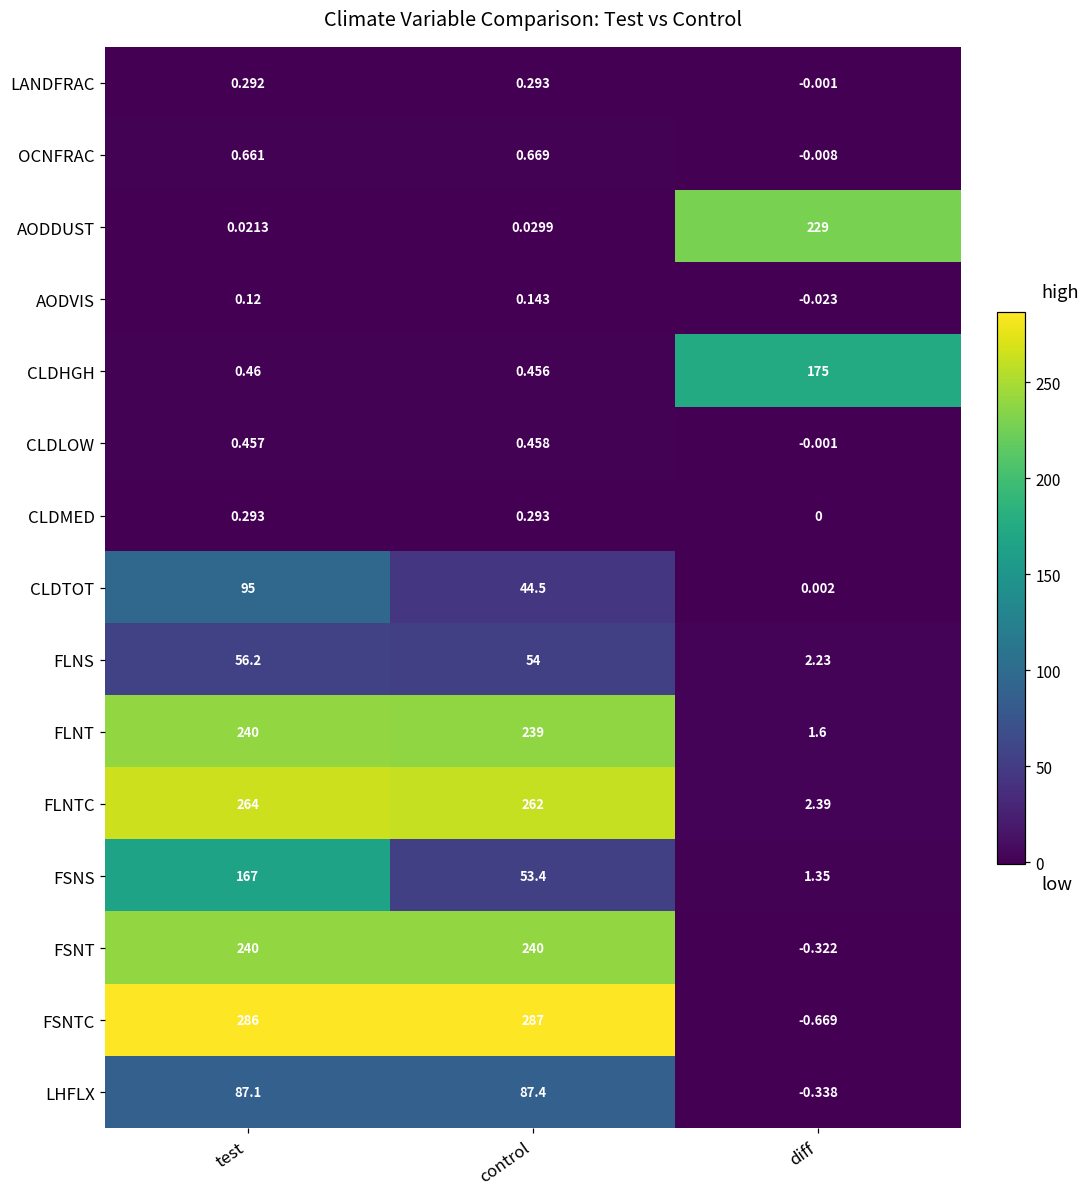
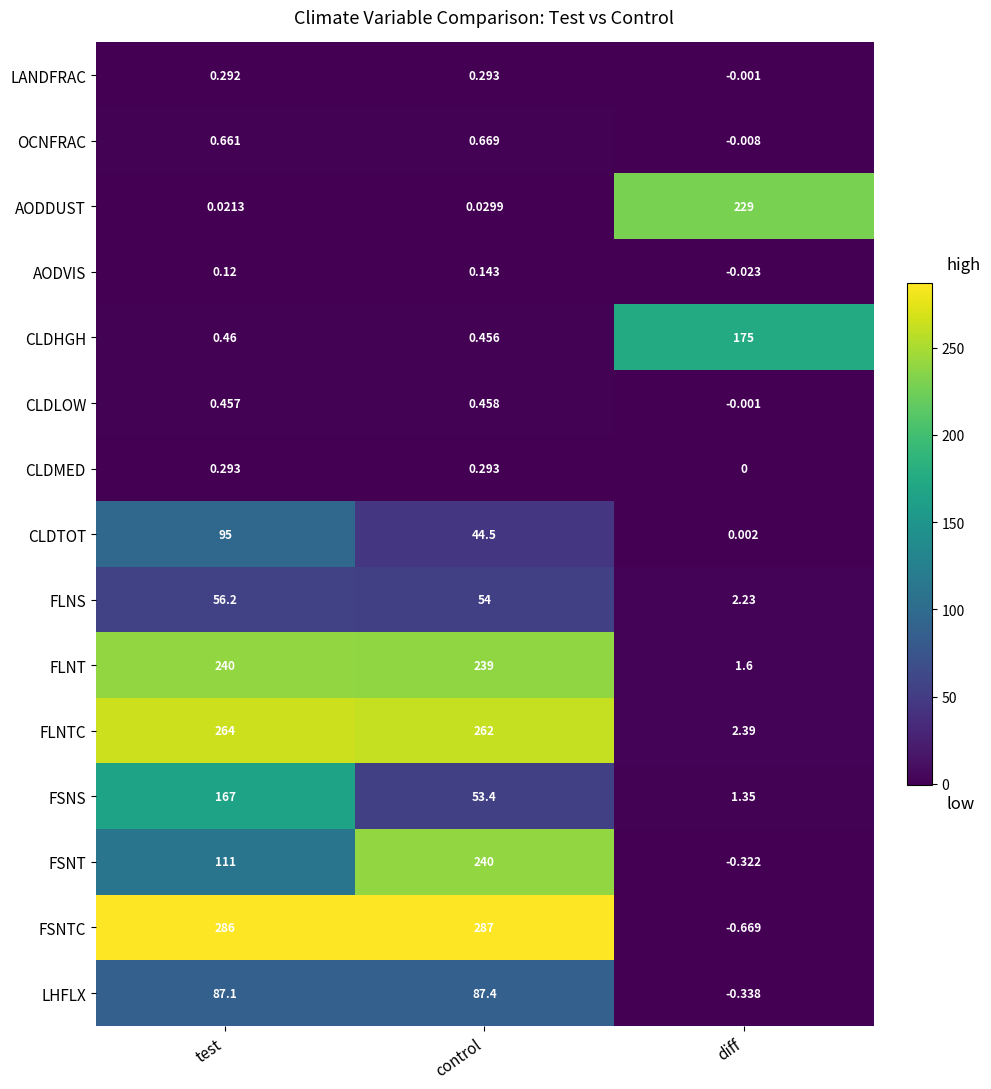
  {
    "LANDFRAC": {
      "test": 0.292,
      "control": 0.293,
      "diff": -0.001
    },
    "OCNFRAC": {
      "test": 0.661,
      "control": 0.669,
      "diff": -0.008
    },
    "AODDUST": {
      "test": 0.0213,
      "control": 0.0299,
      "diff": 229
    },
    "AODVIS": {
      "test": 0.12,
      "control": 0.143,
      "diff": -0.023
    },
    "CLDHGH": {
      "test": 0.46,
      "control": 0.456,
      "diff": 175
    },
    "CLDLOW": {
      "test": 0.457,
      "control": 0.458,
      "diff": -0.001
    },
    "CLDMED": {
      "test": 0.293,
      "control": 0.293,
      "diff": 0
    },
    "CLDTOT": {
      "test": 95,
      "control": 44.5,
      "diff": 0.002
    },
    "FLNS": {
      "test": 56.2,
      "control": 54,
      "diff": 2.23
    },
    "FLNT": {
      "test": 240,
      "control": 239,
      "diff": 1.6
    },
    "FLNTC": {
      "test": 264,
      "control": 262,
      "diff": 2.39
    },
    "FSNS": {
      "test": 167,
      "control": 53.4,
      "diff": 1.35
    },
    "FSNT": {
-     "test": 240,
+     "test": 111,
      "control": 240,
      "diff": -0.322
    },
    "FSNTC": {
      "test": 286,
      "control": 287,
      "diff": -0.669
    },
    "LHFLX": {
      "test": 87.1,
      "control": 87.4,
      "diff": -0.338
    }
  }
